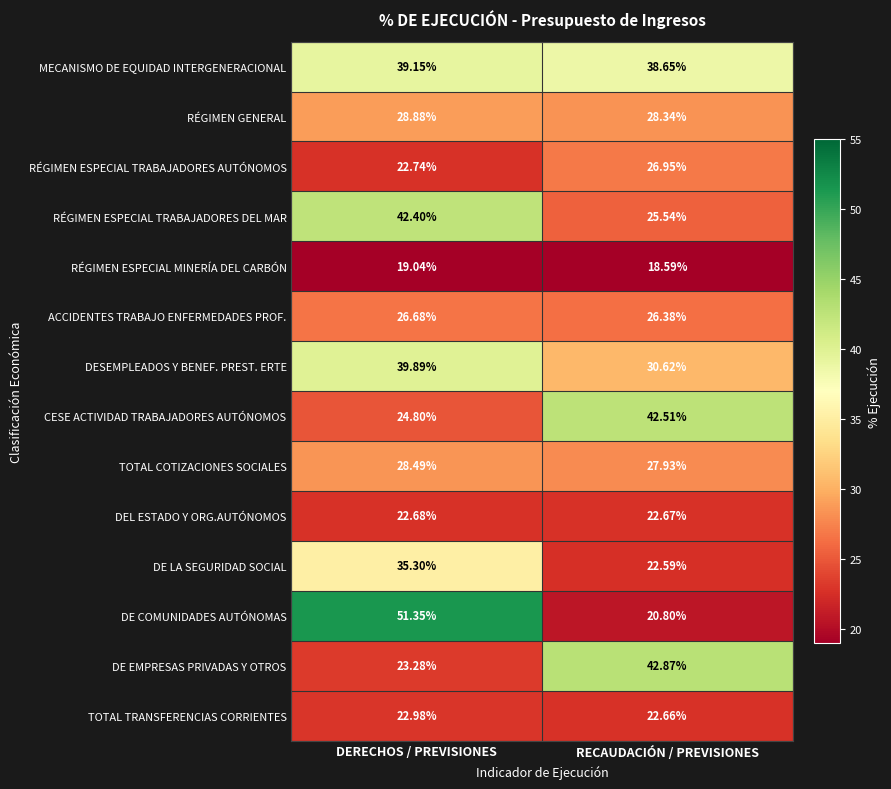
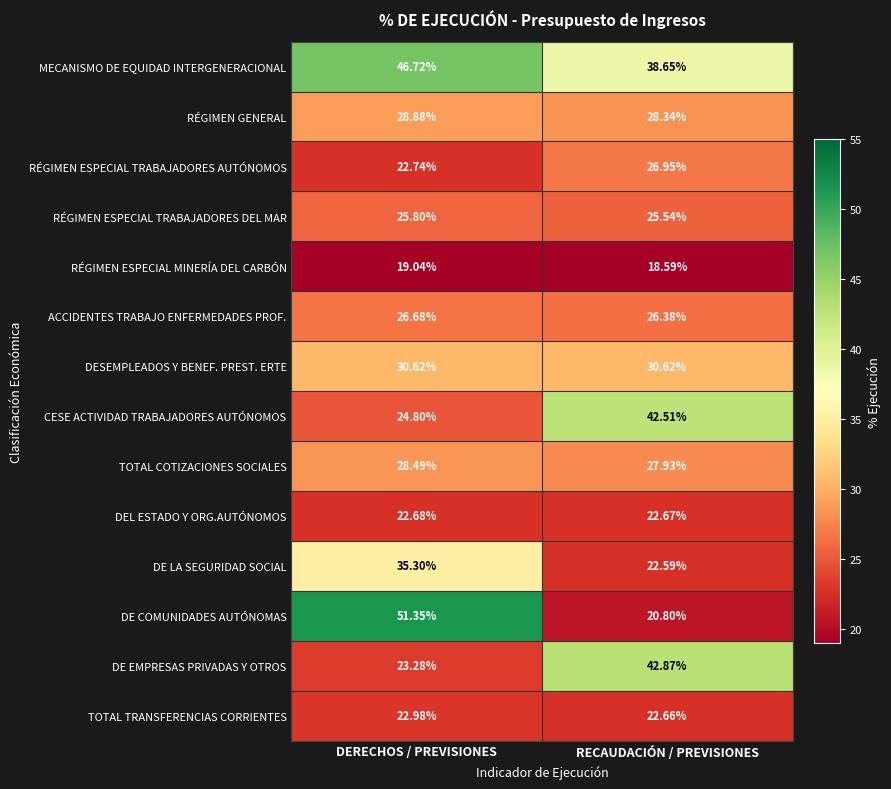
  {
    "MECANISMO DE EQUIDAD INTERGENERACIONAL": {
-     "DERECHOS / PREVISIONES": "39.15%",
+     "DERECHOS / PREVISIONES": "46.72%",
      "RECAUDACIÓN / PREVISIONES": "38.65%"
    },
    "RÉGIMEN GENERAL": {
      "DERECHOS / PREVISIONES": "28.88%",
      "RECAUDACIÓN / PREVISIONES": "28.34%"
    },
    "RÉGIMEN ESPECIAL TRABAJADORES AUTÓNOMOS": {
      "DERECHOS / PREVISIONES": "22.74%",
      "RECAUDACIÓN / PREVISIONES": "26.95%"
    },
    "RÉGIMEN ESPECIAL TRABAJADORES DEL MAR": {
-     "DERECHOS / PREVISIONES": "42.40%",
+     "DERECHOS / PREVISIONES": "25.80%",
      "RECAUDACIÓN / PREVISIONES": "25.54%"
    },
    "RÉGIMEN ESPECIAL MINERÍA DEL CARBÓN": {
      "DERECHOS / PREVISIONES": "19.04%",
      "RECAUDACIÓN / PREVISIONES": "18.59%"
    },
    "ACCIDENTES TRABAJO ENFERMEDADES PROF.": {
      "DERECHOS / PREVISIONES": "26.68%",
      "RECAUDACIÓN / PREVISIONES": "26.38%"
    },
    "DESEMPLEADOS Y BENEF. PREST. ERTE": {
-     "DERECHOS / PREVISIONES": "39.89%",
+     "DERECHOS / PREVISIONES": "30.62%",
      "RECAUDACIÓN / PREVISIONES": "30.62%"
    },
    "CESE ACTIVIDAD TRABAJADORES AUTÓNOMOS": {
      "DERECHOS / PREVISIONES": "24.80%",
      "RECAUDACIÓN / PREVISIONES": "42.51%"
    },
    "TOTAL COTIZACIONES SOCIALES": {
      "DERECHOS / PREVISIONES": "28.49%",
      "RECAUDACIÓN / PREVISIONES": "27.93%"
    },
    "DEL ESTADO Y ORG.AUTÓNOMOS": {
      "DERECHOS / PREVISIONES": "22.68%",
      "RECAUDACIÓN / PREVISIONES": "22.67%"
    },
    "DE LA SEGURIDAD SOCIAL": {
      "DERECHOS / PREVISIONES": "35.30%",
      "RECAUDACIÓN / PREVISIONES": "22.59%"
    },
    "DE COMUNIDADES AUTÓNOMAS": {
      "DERECHOS / PREVISIONES": "51.35%",
      "RECAUDACIÓN / PREVISIONES": "20.80%"
    },
    "DE EMPRESAS PRIVADAS Y OTROS": {
      "DERECHOS / PREVISIONES": "23.28%",
      "RECAUDACIÓN / PREVISIONES": "42.87%"
    },
    "TOTAL TRANSFERENCIAS CORRIENTES": {
      "DERECHOS / PREVISIONES": "22.98%",
      "RECAUDACIÓN / PREVISIONES": "22.66%"
    }
  }
